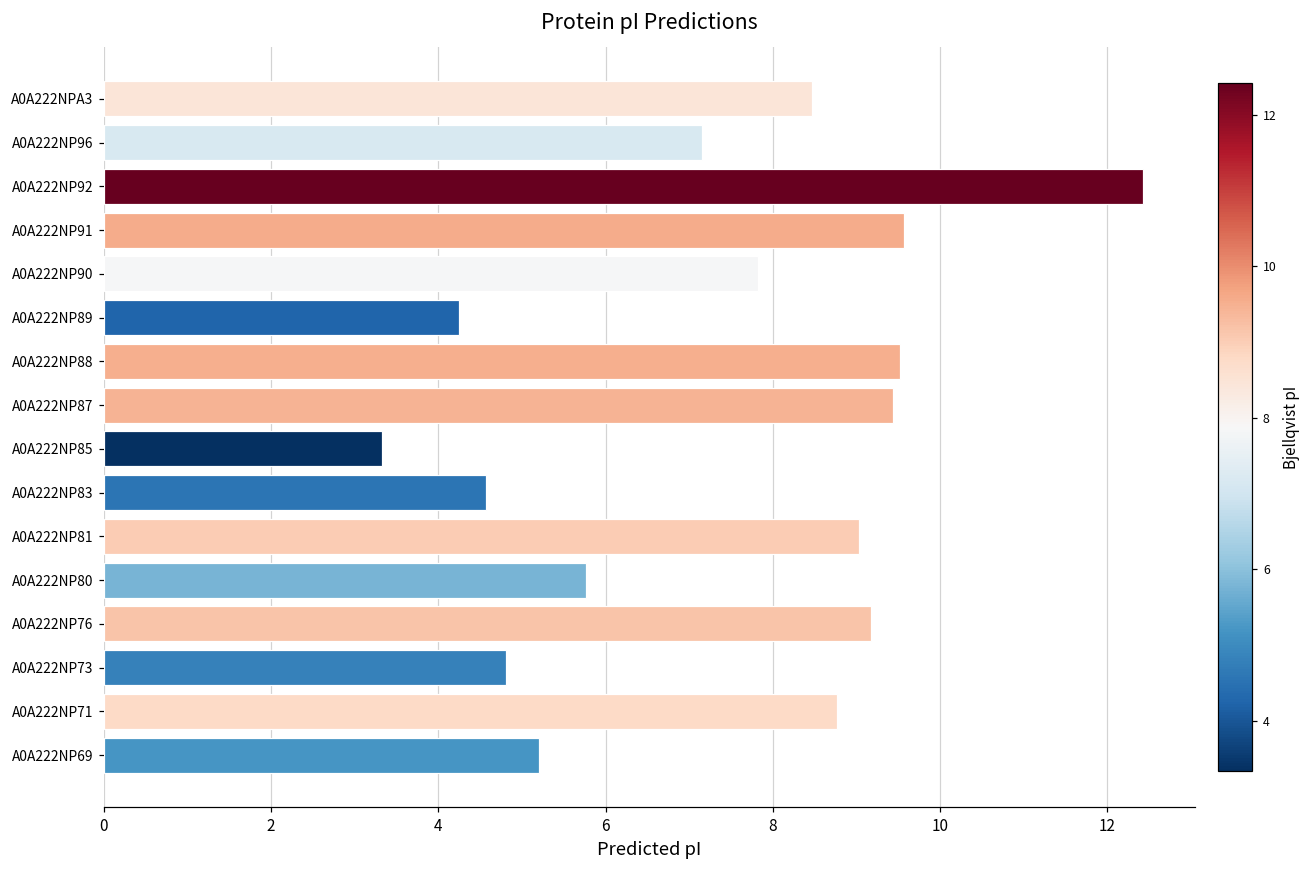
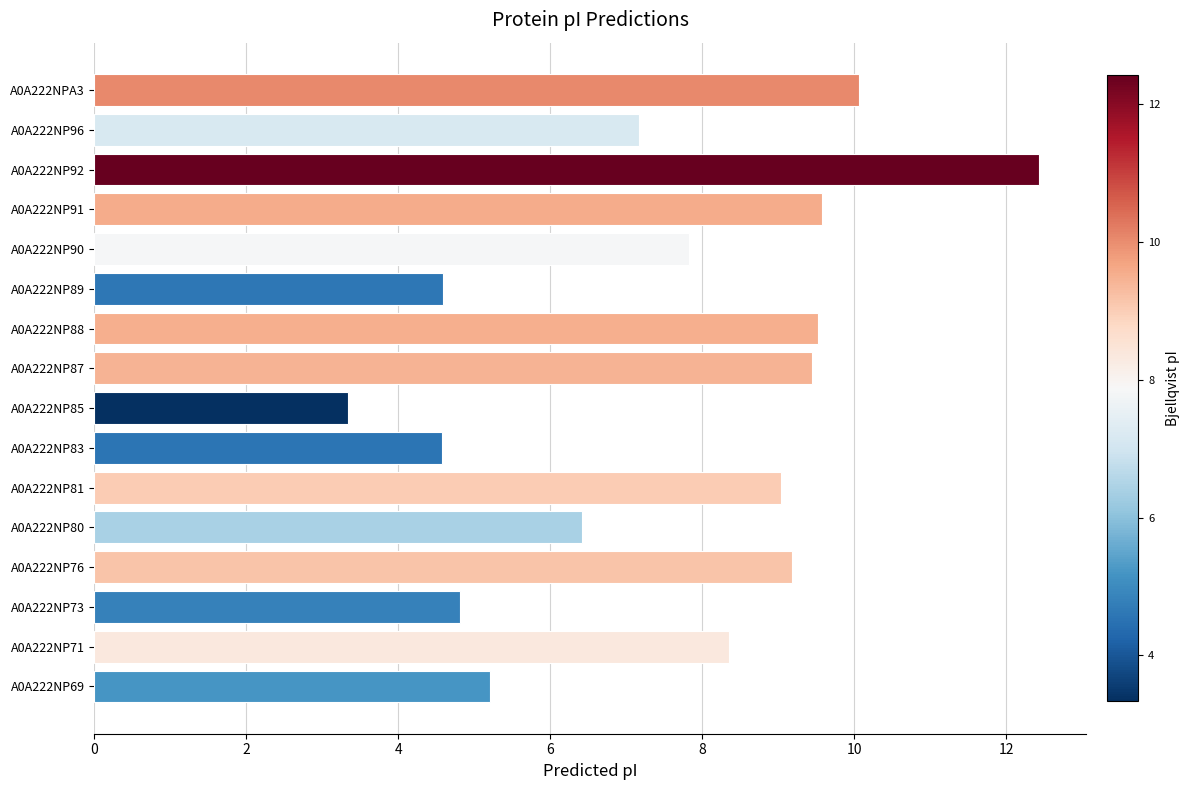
  {
-   "A0A222NPA3": 8.5,
+   "A0A222NPA3": 10.1,
    "A0A222NP96": 7.2,
    "A0A222NP92": 12.4,
    "A0A222NP91": 9.6,
    "A0A222NP90": 7.8,
-   "A0A222NP89": 4.2,
+   "A0A222NP89": 4.6,
    "A0A222NP88": 9.5,
    "A0A222NP87": 9.4,
    "A0A222NP85": 3.3,
    "A0A222NP83": 4.6,
    "A0A222NP81": 9.0,
-   "A0A222NP80": 5.8,
+   "A0A222NP80": 6.4,
    "A0A222NP76": 9.2,
    "A0A222NP73": 4.8,
-   "A0A222NP71": 8.8,
+   "A0A222NP71": 8.4,
    "A0A222NP69": 5.2
  }
